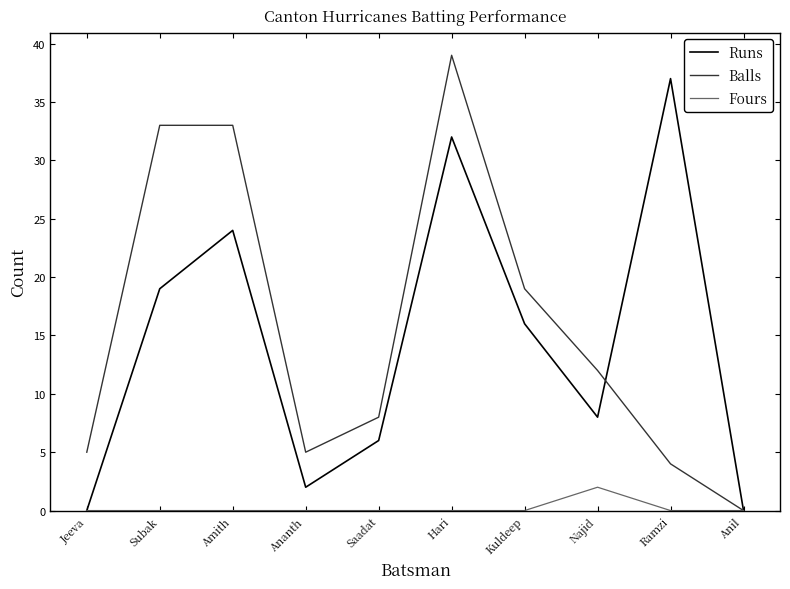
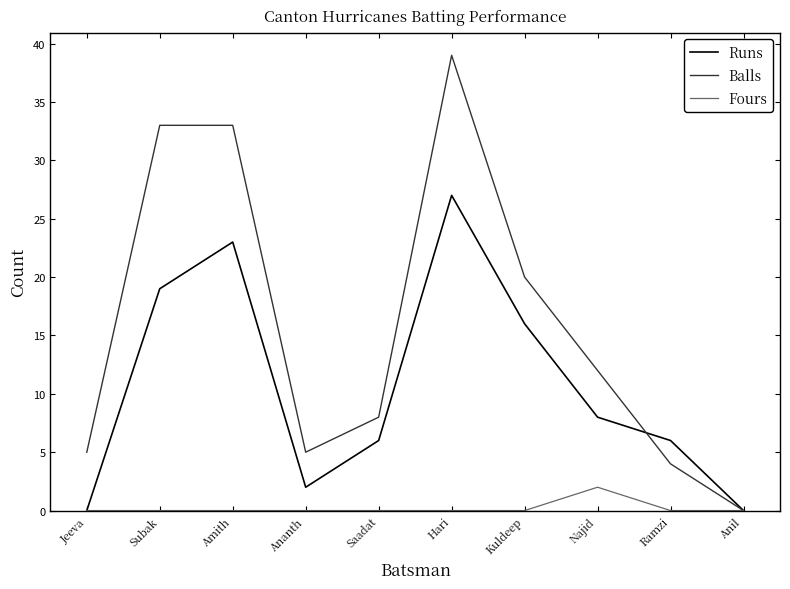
  {
    "Runs": {
      "Subak": 19,
-     "Amith": 24,
+     "Amith": 23,
      "Ananth": 2,
      "Saadat": 6,
-     "Hari": 32,
+     "Hari": 27,
      "Kuldeep": 16,
      "Najid": 8,
-     "Ramzi": 37
+     "Ramzi": 6
    },
    "Balls": {
      "Jeeva": 5,
      "Subak": 33,
      "Amith": 33,
      "Ananth": 5,
      "Saadat": 8,
      "Hari": 39,
-     "Kuldeep": 19,
+     "Kuldeep": 20,
      "Najid": 12,
      "Ramzi": 4
    },
    "Fours": {
      "Subak": 0,
      "Amith": 0,
      "Ananth": 0,
      "Saadat": 0,
      "Hari": 0,
      "Kuldeep": 0,
      "Najid": 2,
      "Ramzi": 0
    }
  }
